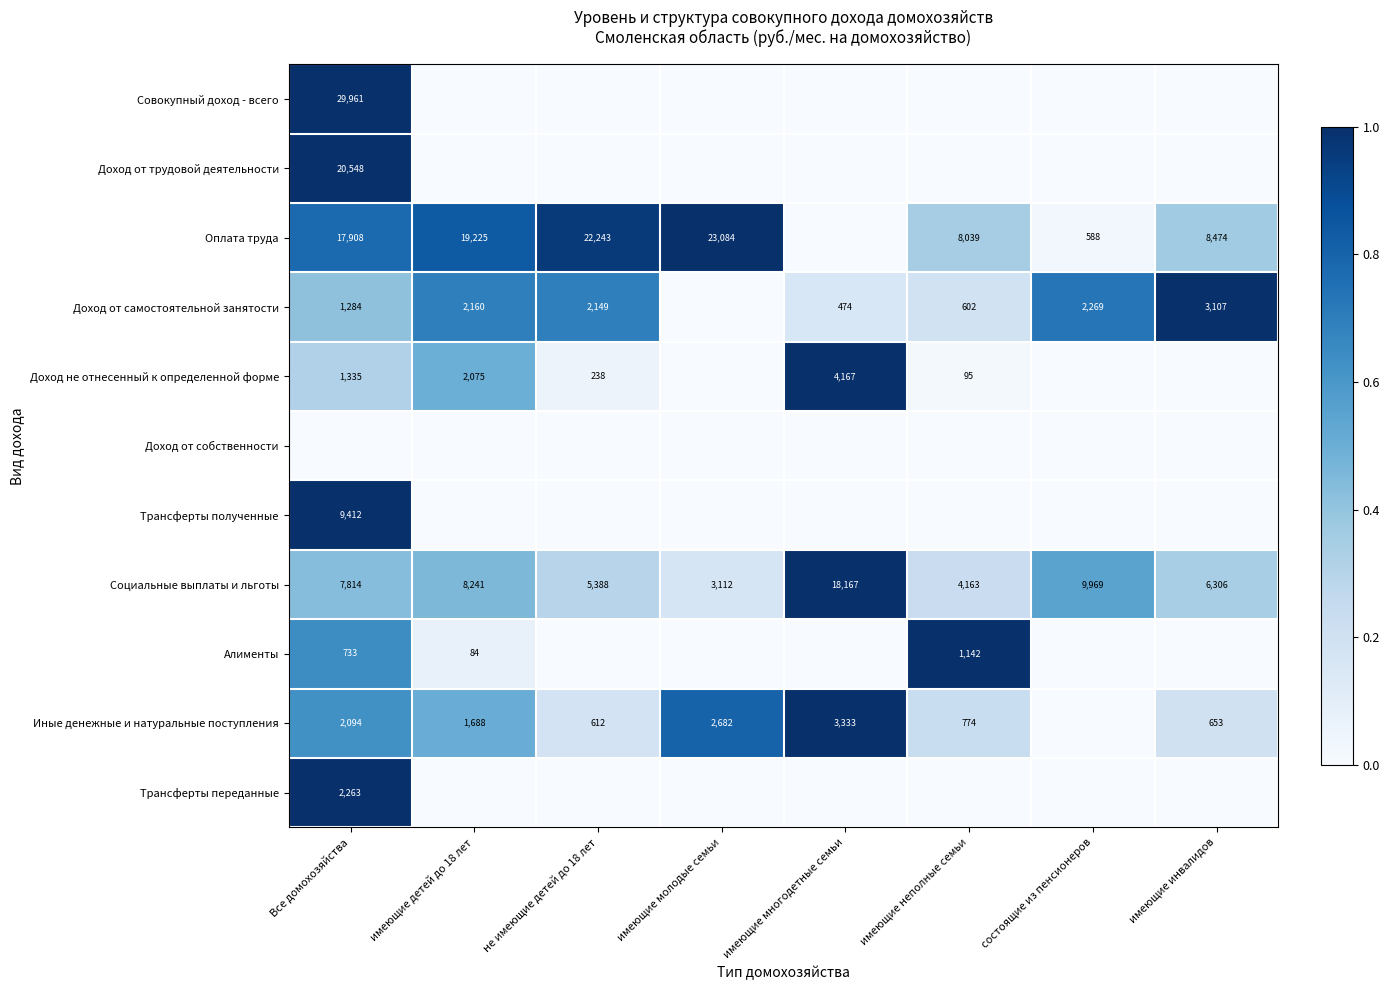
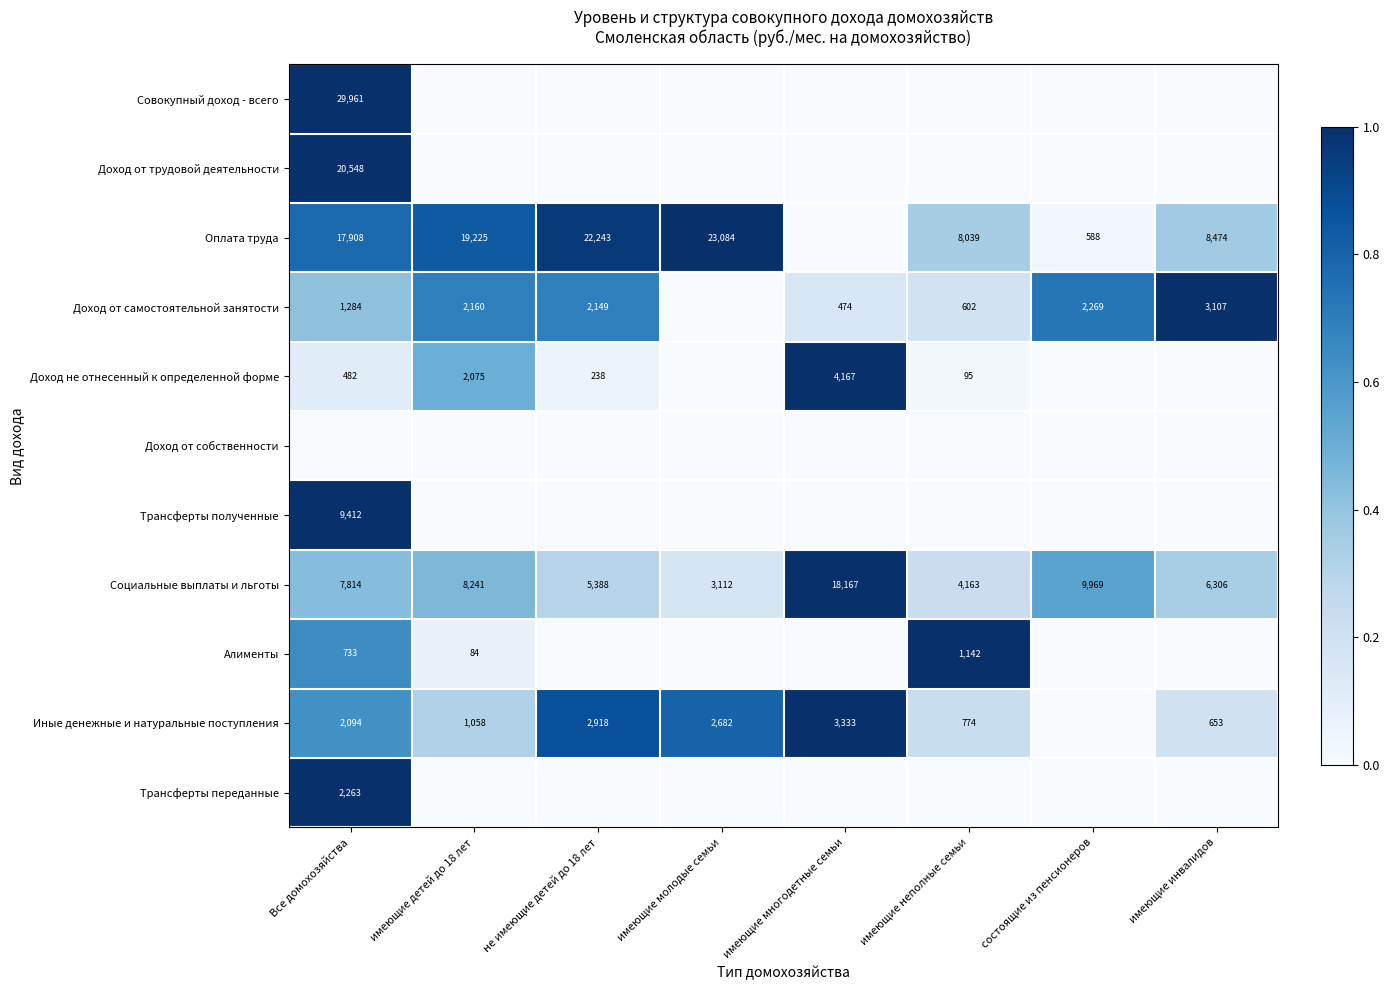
  {
    "Совокупный доход - всего": {
      "Все домохозяйства": "29,961"
    },
    "Доход от трудовой деятельности": {
      "Все домохозяйства": "20,548"
    },
    "Оплата труда": {
      "Все домохозяйства": "17,908",
      "имеющие детей до 18 лет": "19,225",
      "не имеющие детей до 18 лет": "22,243",
      "имеющие молодые семьи": "23,084",
      "имеющие неполные семьи": "8,039",
      "состоящие из пенсионеров": "588",
      "имеющие инвалидов": "8,474"
    },
    "Доход от самостоятельной занятости": {
      "Все домохозяйства": "1,284",
      "имеющие детей до 18 лет": "2,160",
      "не имеющие детей до 18 лет": "2,149",
      "имеющие многодетные семьи": "474",
      "имеющие неполные семьи": "602",
      "состоящие из пенсионеров": "2,269",
      "имеющие инвалидов": "3,107"
    },
    "Доход не отнесенный к определенной форме": {
-     "Все домохозяйства": "1,335",
+     "Все домохозяйства": "482",
      "имеющие детей до 18 лет": "2,075",
      "не имеющие детей до 18 лет": "238",
      "имеющие многодетные семьи": "4,167",
      "имеющие неполные семьи": "95"
    },
    "Трансферты полученные": {
      "Все домохозяйства": "9,412"
    },
    "Социальные выплаты и льготы": {
      "Все домохозяйства": "7,814",
      "имеющие детей до 18 лет": "8,241",
      "не имеющие детей до 18 лет": "5,388",
      "имеющие молодые семьи": "3,112",
      "имеющие многодетные семьи": "18,167",
      "имеющие неполные семьи": "4,163",
      "состоящие из пенсионеров": "9,969",
      "имеющие инвалидов": "6,306"
    },
    "Алименты": {
      "Все домохозяйства": "733",
      "имеющие детей до 18 лет": "84",
      "имеющие неполные семьи": "1,142"
    },
    "Иные денежные и натуральные поступления": {
      "Все домохозяйства": "2,094",
-     "имеющие детей до 18 лет": "1,688",
-     "не имеющие детей до 18 лет": "612",
+     "имеющие детей до 18 лет": "1,058",
+     "не имеющие детей до 18 лет": "2,918",
      "имеющие молодые семьи": "2,682",
      "имеющие многодетные семьи": "3,333",
      "имеющие неполные семьи": "774",
      "имеющие инвалидов": "653"
    },
    "Трансферты переданные": {
      "Все домохозяйства": "2,263"
    }
  }
